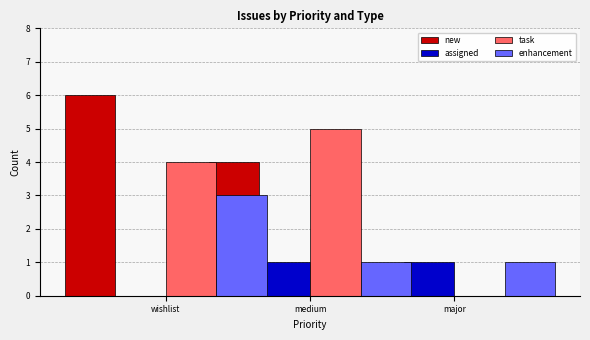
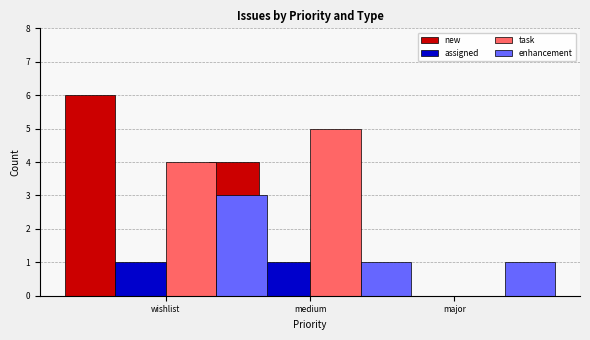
  {
    "assigned": {
-     "wishlist": 0,
+     "wishlist": 1,
      "medium": 1,
-     "major": 1
+     "major": 0
    },
    "task": {
      "wishlist": 4,
      "medium": 5,
      "major": 0
    }
  }
